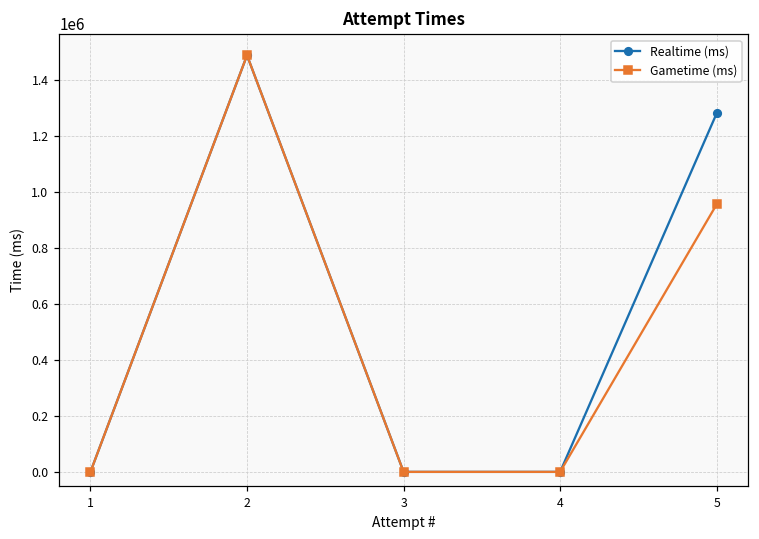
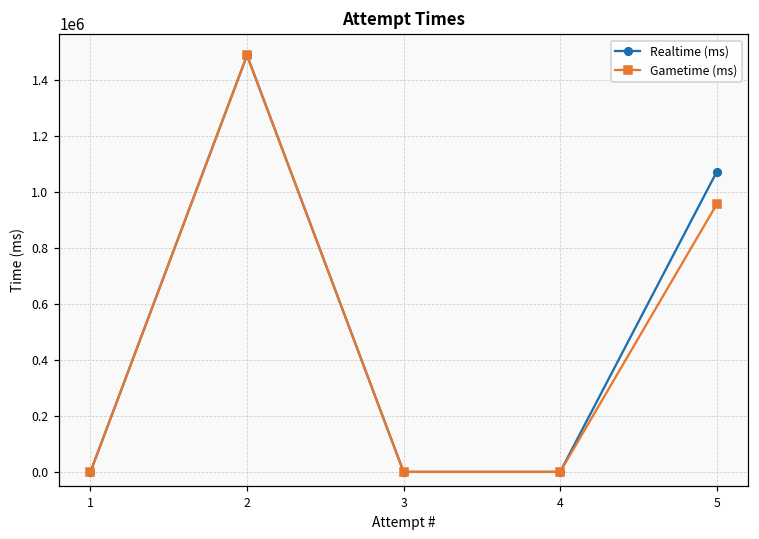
  {
    "Realtime (ms)": {
-     "5": 1280000
+     "5": 1070000
    },
    "Gametime (ms)": {
      "5": 950000
    }
  }
